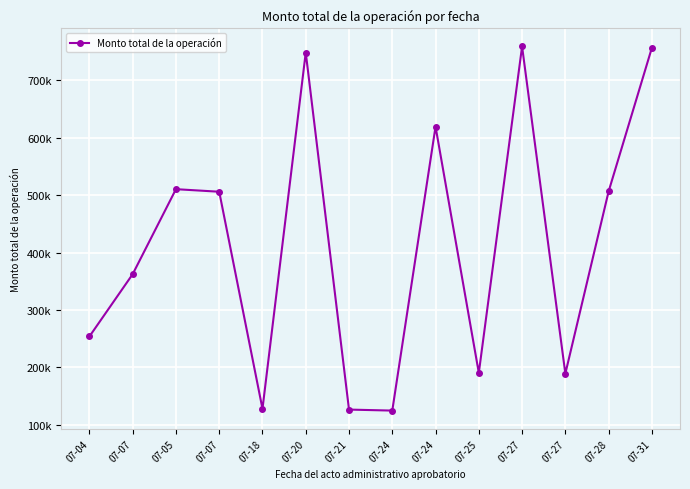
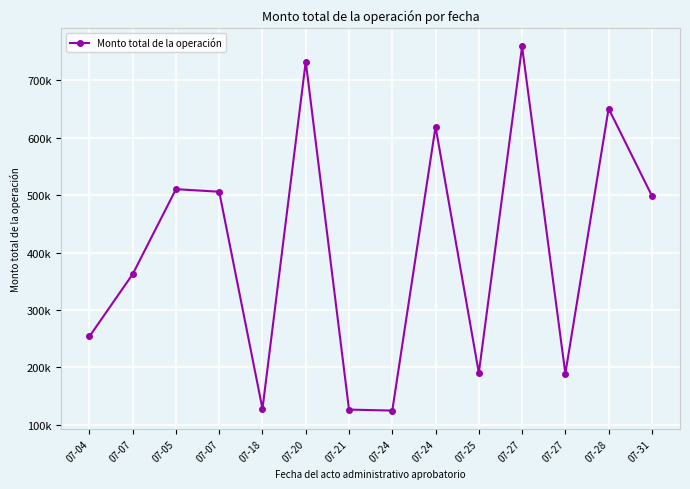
  {
    "07-04": 250000,
    "07-05": 510000,
    "07-18": 130000,
-   "07-20": 750000,
+   "07-20": 730000,
    "07-21": 130000,
    "07-25": 190000,
-   "07-28": 510000,
-   "07-31": 760000
+   "07-28": 650000,
+   "07-31": 500000
  }
